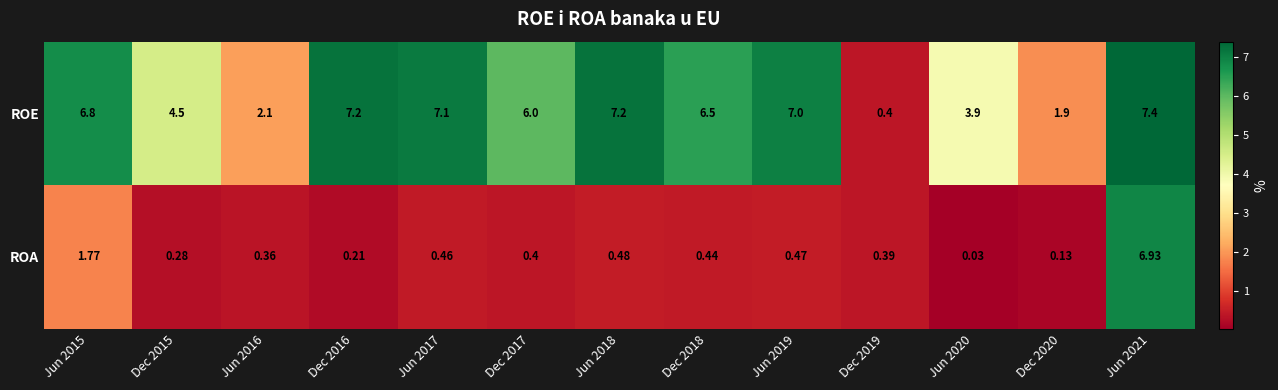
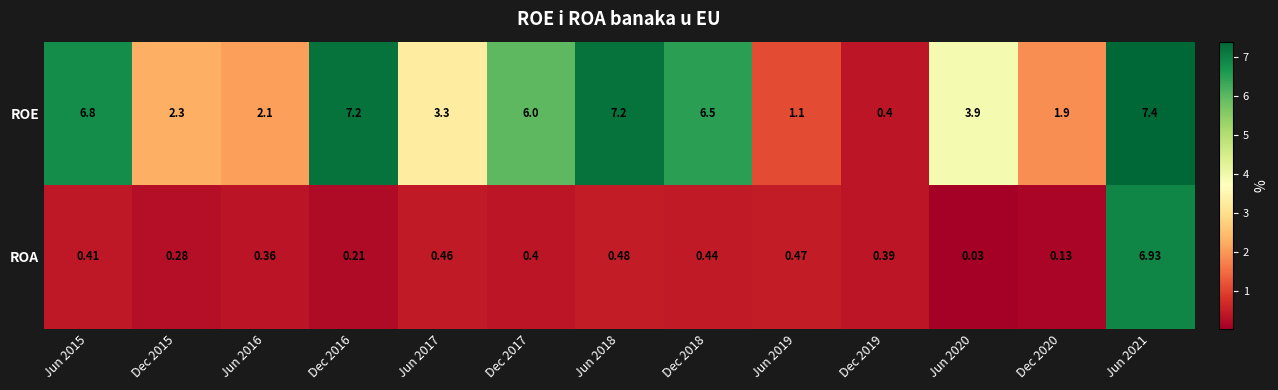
  {
    "ROE": {
      "Jun 2015": 6.8,
-     "Dec 2015": 4.5,
+     "Dec 2015": 2.3,
      "Jun 2016": 2.1,
      "Dec 2016": 7.2,
-     "Jun 2017": 7.1,
+     "Jun 2017": 3.3,
      "Dec 2017": 6.0,
      "Jun 2018": 7.2,
      "Dec 2018": 6.5,
-     "Jun 2019": 7.0,
+     "Jun 2019": 1.1,
      "Dec 2019": 0.4,
      "Jun 2020": 3.9,
      "Dec 2020": 1.9,
      "Jun 2021": 7.4
    },
    "ROA": {
-     "Jun 2015": 1.77,
+     "Jun 2015": 0.41,
      "Dec 2015": 0.28,
      "Jun 2016": 0.36,
      "Dec 2016": 0.21,
      "Jun 2017": 0.46,
      "Dec 2017": 0.4,
      "Jun 2018": 0.48,
      "Dec 2018": 0.44,
      "Jun 2019": 0.47,
      "Dec 2019": 0.39,
      "Jun 2020": 0.03,
      "Dec 2020": 0.13,
      "Jun 2021": 6.93
    }
  }
